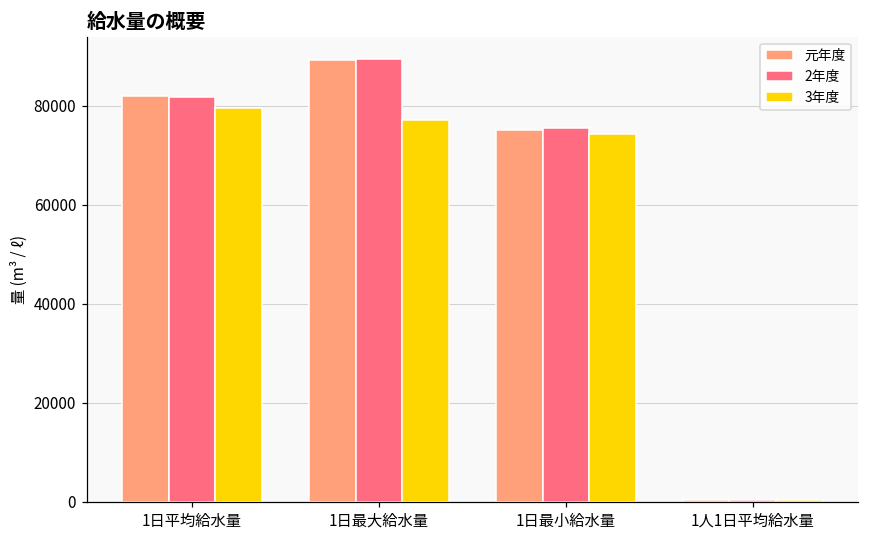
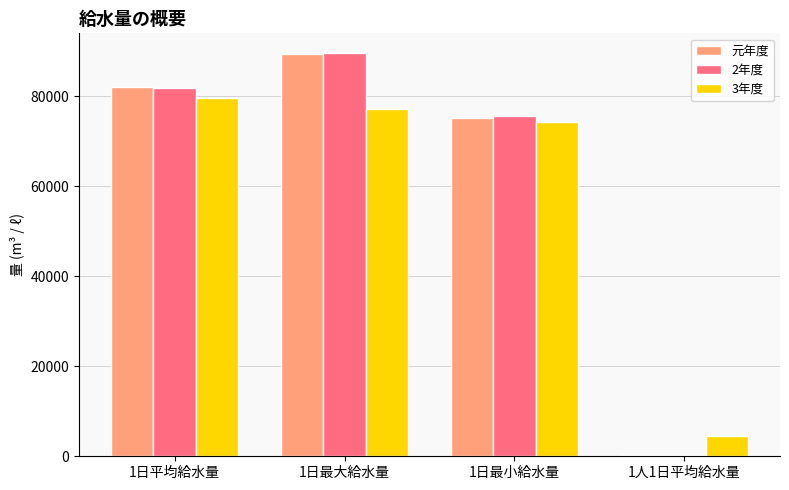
  {
    "3年度": {
      "1日平均給水量": 80000,
      "1日最大給水量": 77000,
      "1日最小給水量": 74000,
-     "1人1日平均給水量": 0
+     "1人1日平均給水量": 5000
    }
  }
